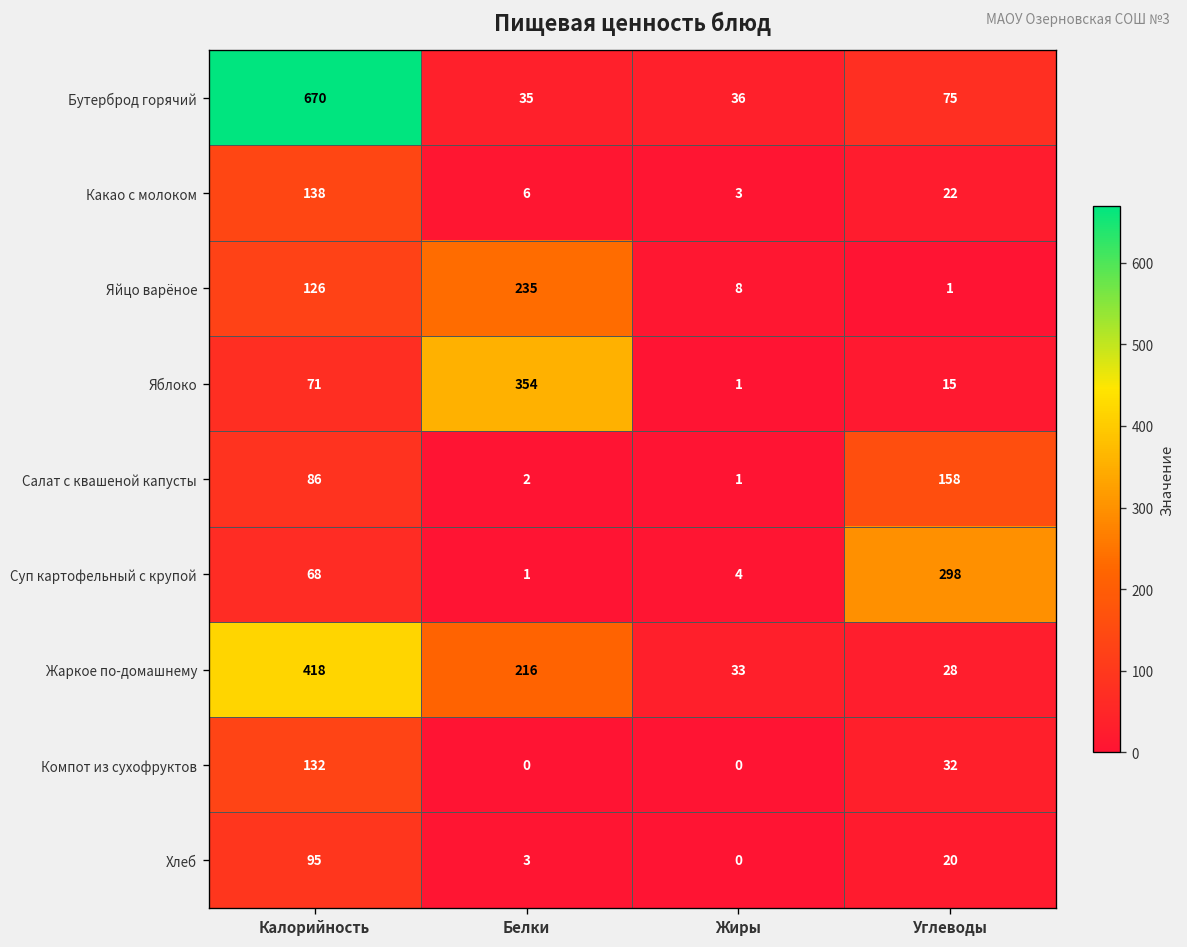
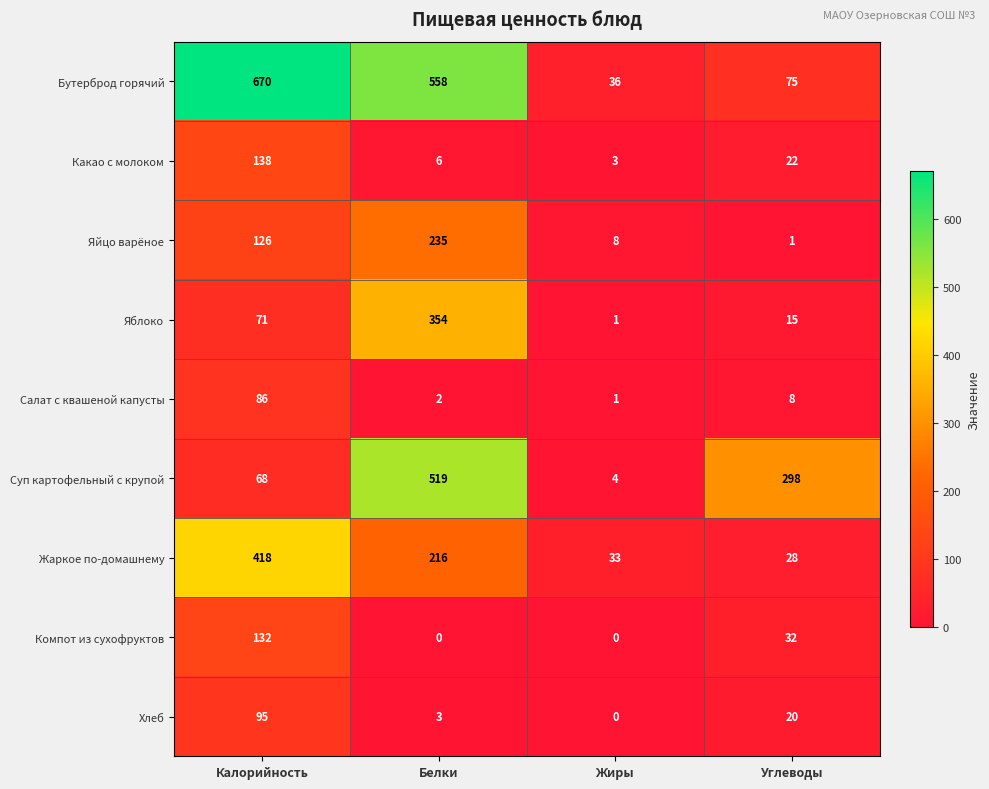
  {
    "Бутерброд горячий": {
      "Калорийность": 670,
-     "Белки": 35,
+     "Белки": 558,
      "Жиры": 36,
      "Углеводы": 75
    },
    "Какао с молоком": {
      "Калорийность": 138,
      "Белки": 6,
      "Жиры": 3,
      "Углеводы": 22
    },
    "Яйцо варёное": {
      "Калорийность": 126,
      "Белки": 235,
      "Жиры": 8,
      "Углеводы": 1
    },
    "Яблоко": {
      "Калорийность": 71,
      "Белки": 354,
      "Жиры": 1,
      "Углеводы": 15
    },
    "Салат с квашеной капусты": {
      "Калорийность": 86,
      "Белки": 2,
      "Жиры": 1,
-     "Углеводы": 158
+     "Углеводы": 8
    },
    "Суп картофельный с крупой": {
      "Калорийность": 68,
-     "Белки": 1,
+     "Белки": 519,
      "Жиры": 4,
      "Углеводы": 298
    },
    "Жаркое по-домашнему": {
      "Калорийность": 418,
      "Белки": 216,
      "Жиры": 33,
      "Углеводы": 28
    },
    "Компот из сухофруктов": {
      "Калорийность": 132,
      "Белки": 0,
      "Жиры": 0,
      "Углеводы": 32
    },
    "Хлеб": {
      "Калорийность": 95,
      "Белки": 3,
      "Жиры": 0,
      "Углеводы": 20
    }
  }
